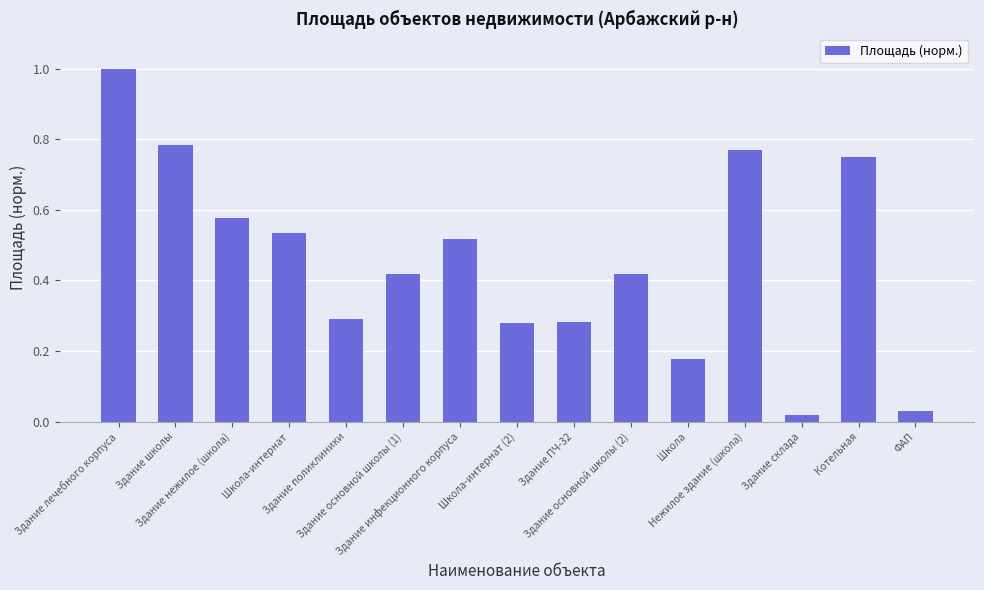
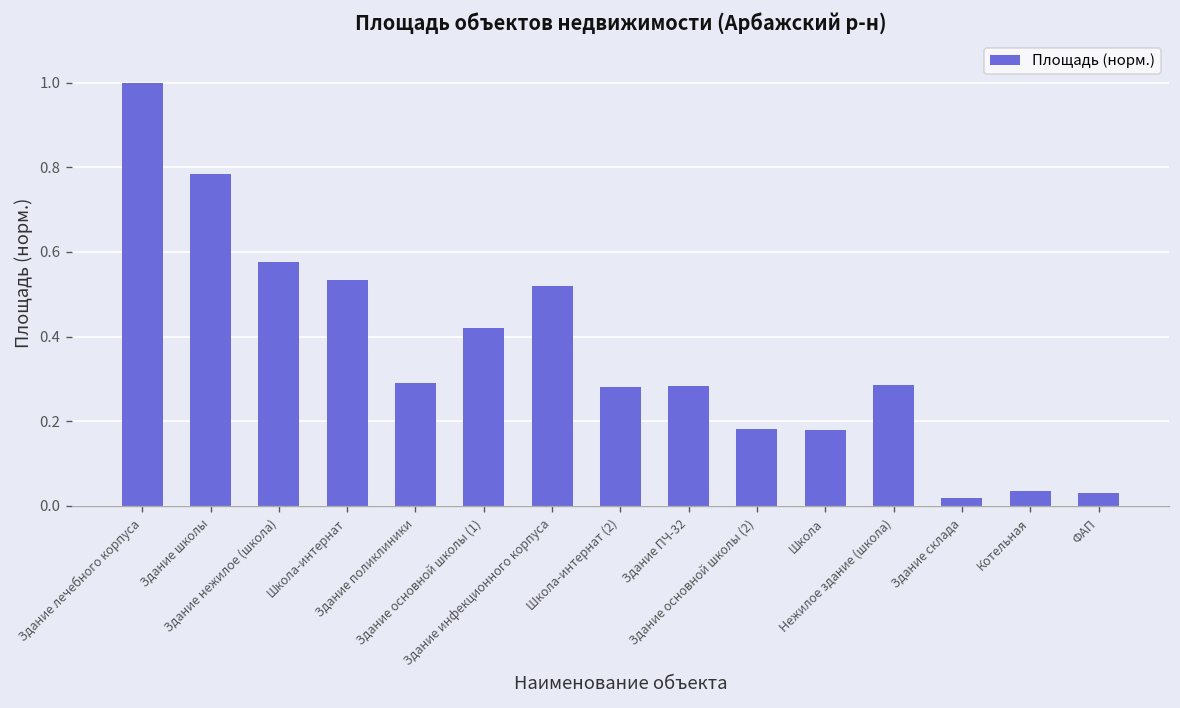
  {
    "Здание лечебного корпуса": 1.00,
    "Здание школы": 0.78,
    "Здание нежилое (школа)": 0.58,
    "Школа-интернат": 0.53,
    "Здание поликлиники": 0.29,
    "Здание основной школы (1)": 0.42,
    "Здание инфекционного корпуса": 0.52,
    "Школа-интернат (2)": 0.28,
    "Здание ПЧ-32": 0.28,
-   "Здание основной школы (2)": 0.42,
+   "Здание основной школы (2)": 0.18,
    "Школа": 0.18,
-   "Нежилое здание (школа)": 0.77,
+   "Нежилое здание (школа)": 0.29,
    "Здание склада": 0.02,
-   "Котельная": 0.75,
+   "Котельная": 0.04,
    "ФАП": 0.03
  }
